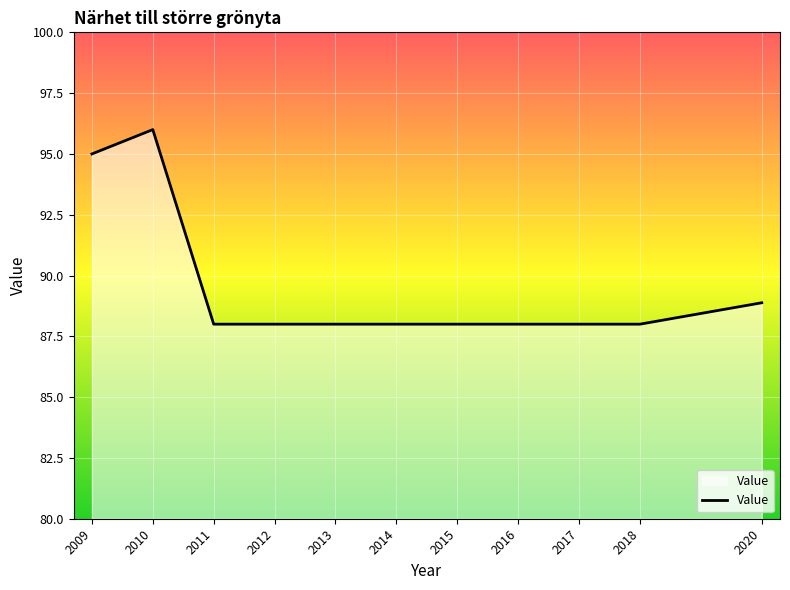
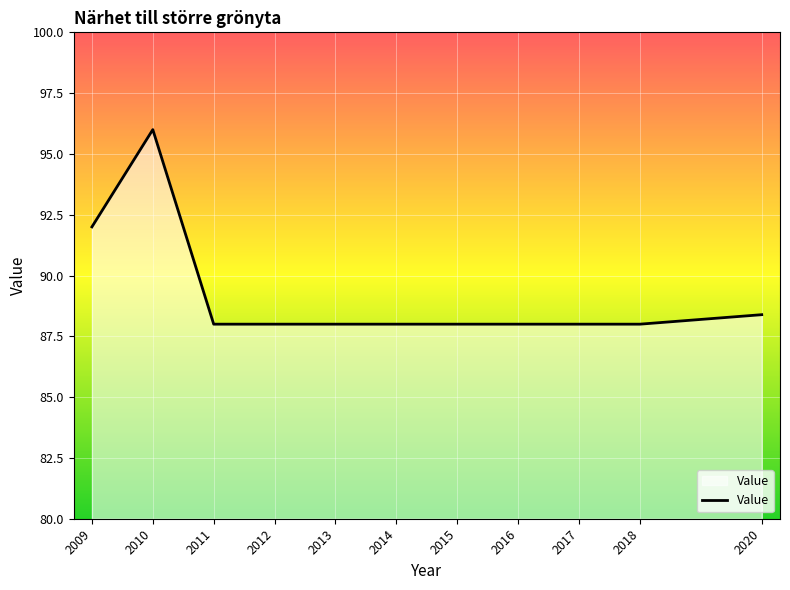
  {
-   "2009": 95,
+   "2009": 92,
    "2010": 96.0,
    "2011": 88.0,
    "2012": 88.0,
    "2013": 88.0,
    "2014": 88.0,
    "2015": 88.0,
    "2016": 88.0,
    "2017": 88.0,
    "2018": 88.0,
-   "2020": 88.9
+   "2020": 88.4
  }
